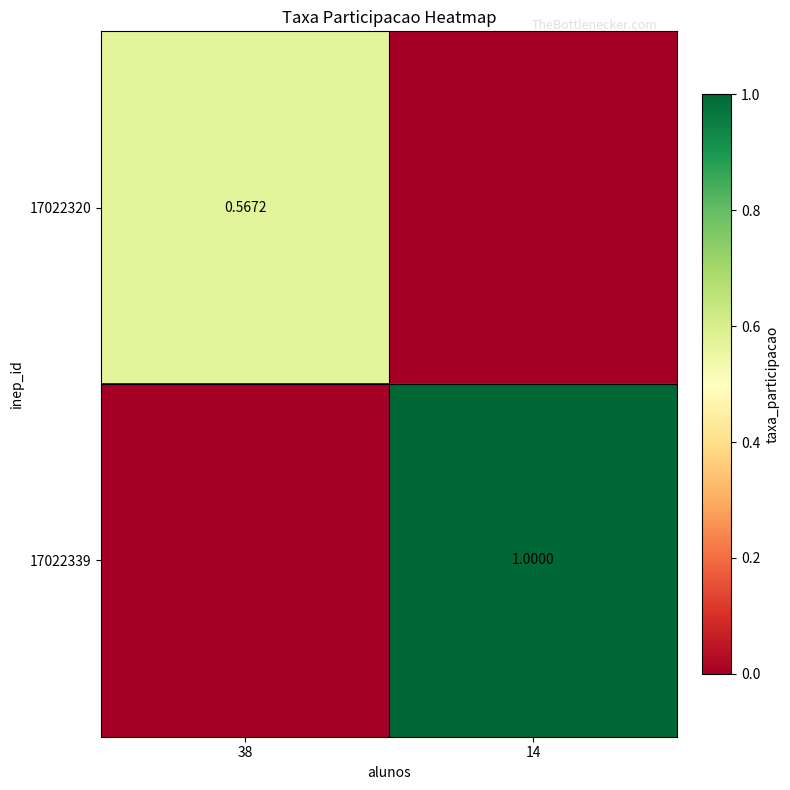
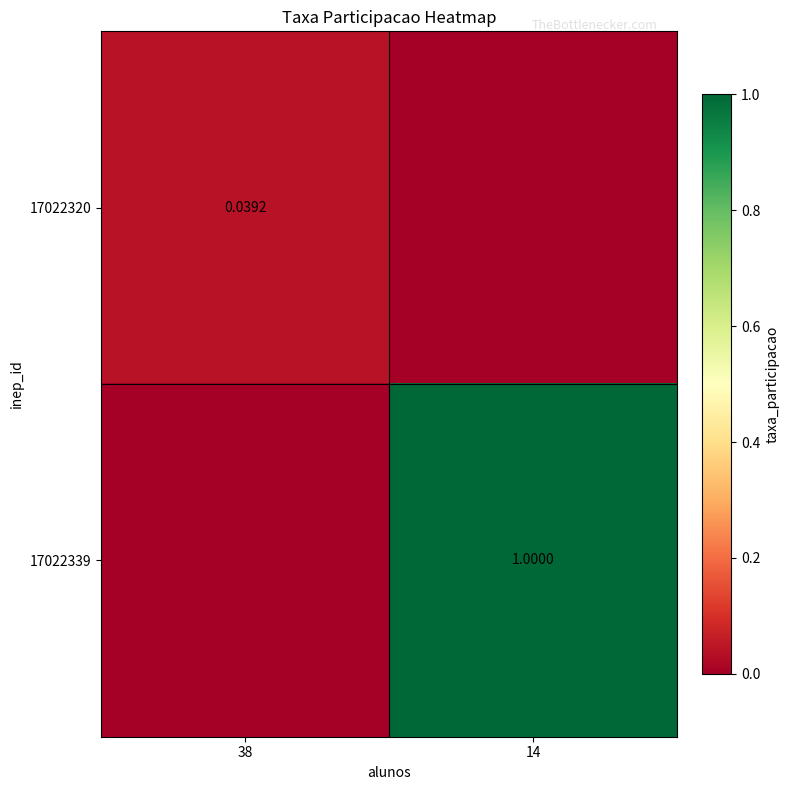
  {
    "17022320": {
-     "38": 0.5672
+     "38": 0.0392
    },
    "17022339": {
      "14": 1.0000
    }
  }
